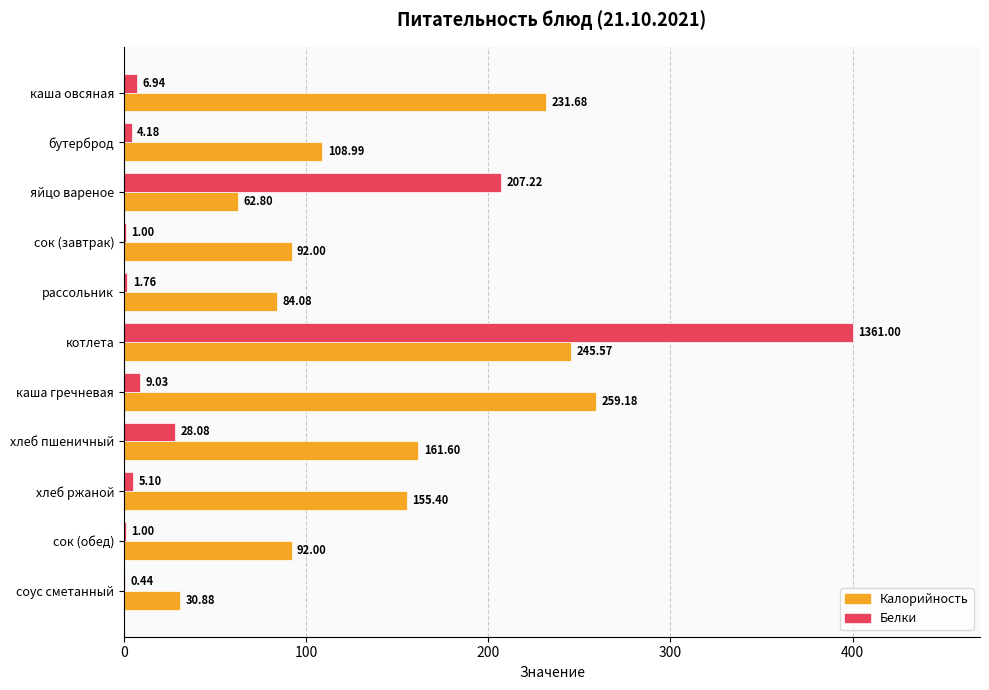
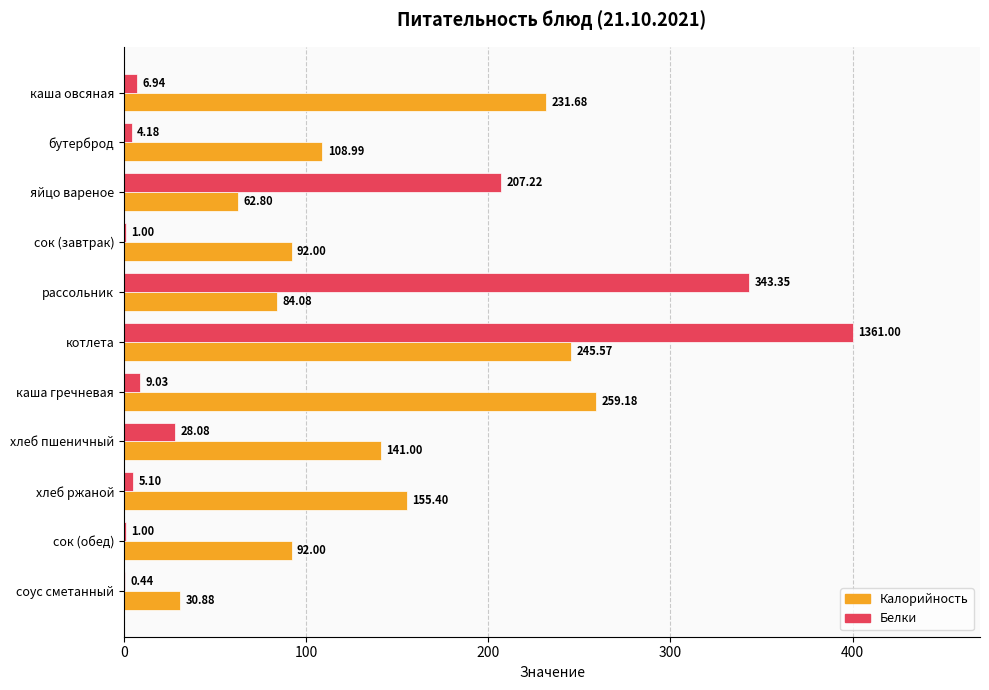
  {
    "Калорийность": {
      "каша овсяная": 231.68,
      "бутерброд": 108.99,
      "яйцо вареное": 62.80,
      "сок (завтрак)": 92.00,
      "рассольник": 84.08,
      "котлета": 245.57,
      "каша гречневая": 259.18,
-     "хлеб пшеничный": 161.60,
+     "хлеб пшеничный": 141.00,
      "хлеб ржаной": 155.40,
      "сок (обед)": 92.00,
      "соус сметанный": 30.88
    },
    "Белки": {
      "каша овсяная": 6.94,
      "бутерброд": 4.18,
      "яйцо вареное": 207.22,
      "сок (завтрак)": 1.00,
-     "рассольник": 1.76,
+     "рассольник": 343.35,
      "каша гречневая": 9.03,
      "хлеб пшеничный": 28.08,
      "хлеб ржаной": 5.10,
      "сок (обед)": 1.00,
      "соус сметанный": 0.44
    }
  }
